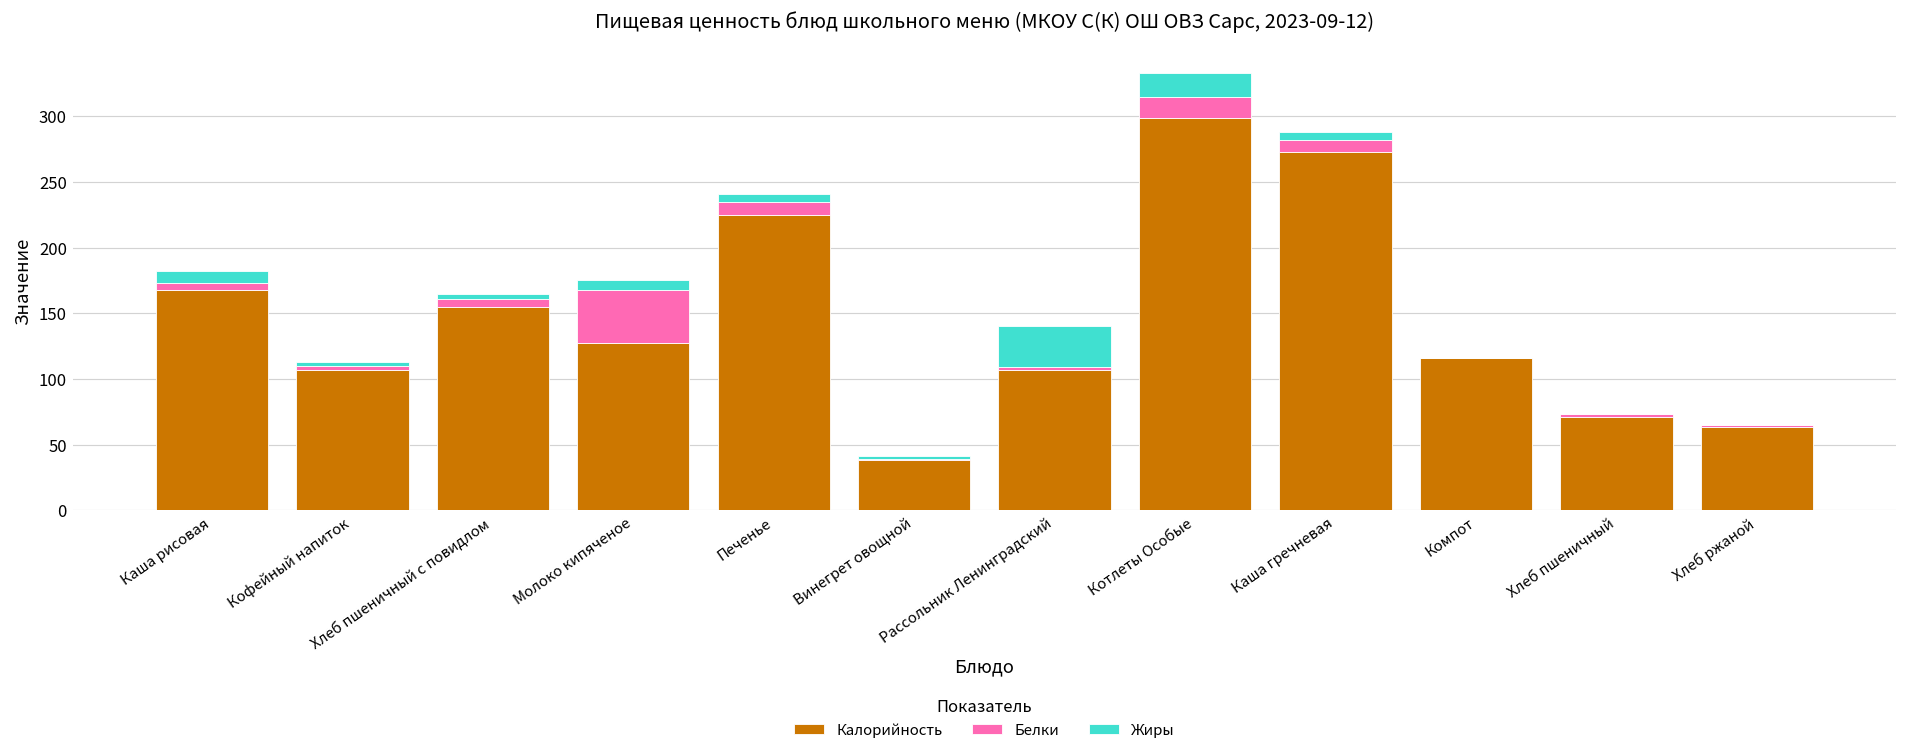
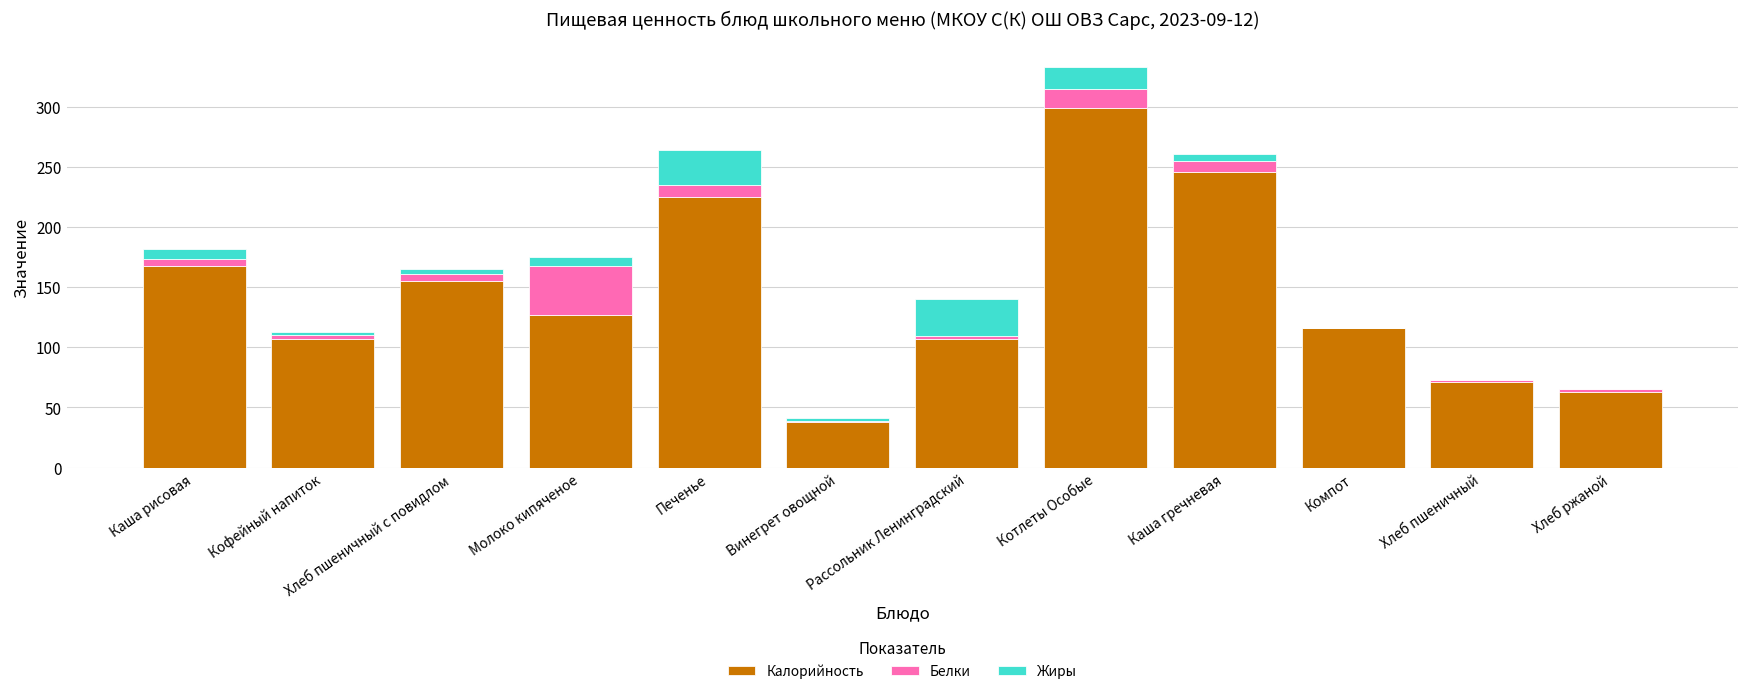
  {
    "Калорийность": {
      "Каша рисовая": 168,
      "Кофейный напиток": 107,
      "Хлеб пшеничный с повидлом": 155,
      "Молоко кипяченое": 127,
      "Печенье": 225,
      "Винегрет овощной": 38,
      "Рассольник Ленинградский": 107,
      "Котлеты Особые": 299,
-     "Каша гречневая": 273,
+     "Каша гречневая": 246,
      "Компот": 116,
      "Хлеб пшеничный": 71,
      "Хлеб ржаной": 63
    },
    "Белки": {
      "Каша рисовая": 5,
      "Кофейный напиток": 3,
      "Хлеб пшеничный с повидлом": 6,
      "Молоко кипяченое": 41,
      "Печенье": 10,
      "Котлеты Особые": 16,
      "Каша гречневая": 9,
      "Компот": 0
    },
    "Жиры": {
      "Каша рисовая": 9,
      "Кофейный напиток": 3,
      "Хлеб пшеничный с повидлом": 4,
      "Молоко кипяченое": 7,
-     "Печенье": 6,
+     "Печенье": 29,
      "Рассольник Ленинградский": 31,
      "Котлеты Особые": 18,
      "Каша гречневая": 6,
      "Компот": 0,
      "Хлеб пшеничный": 0,
      "Хлеб ржаной": 0
    }
  }
